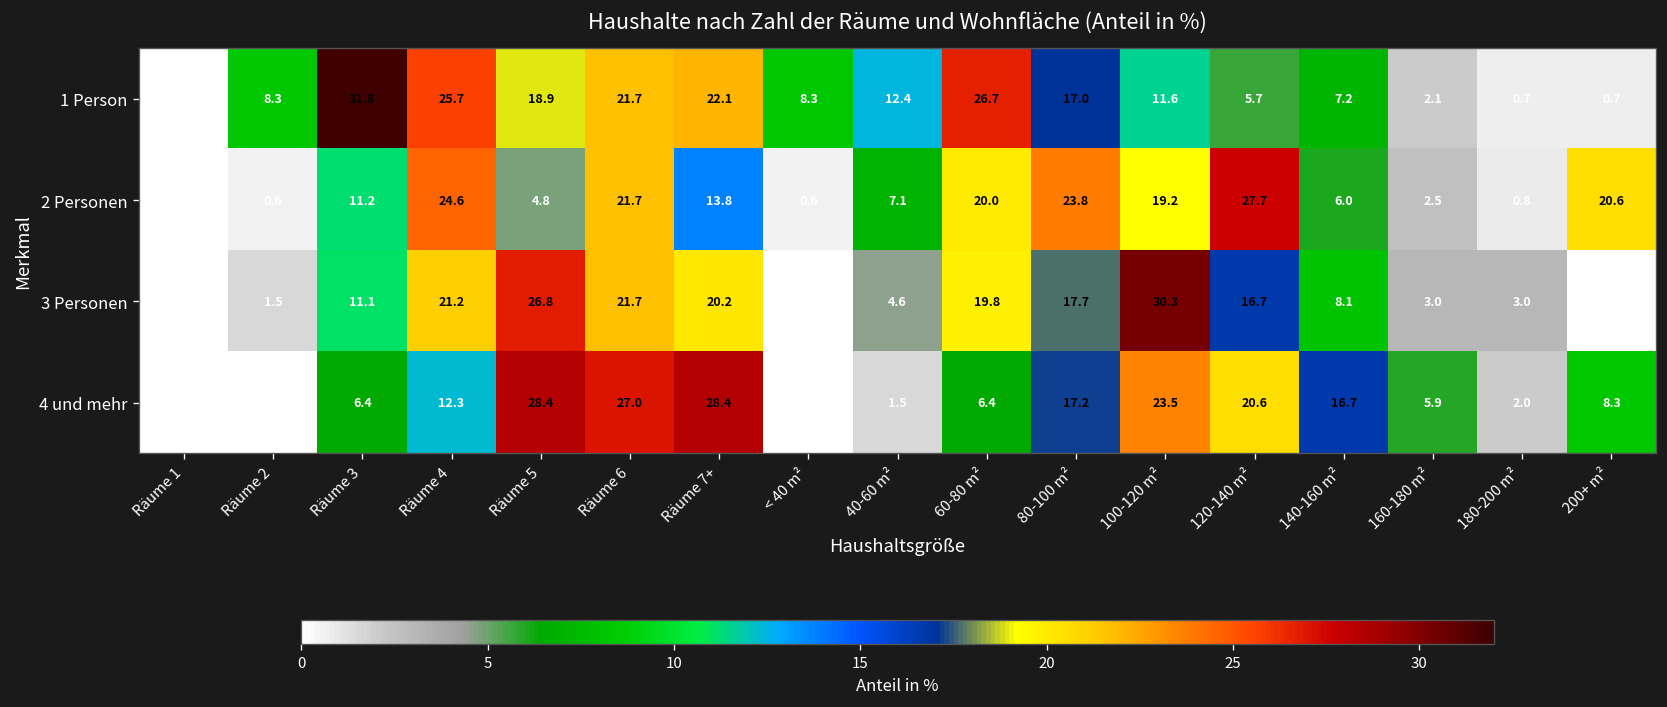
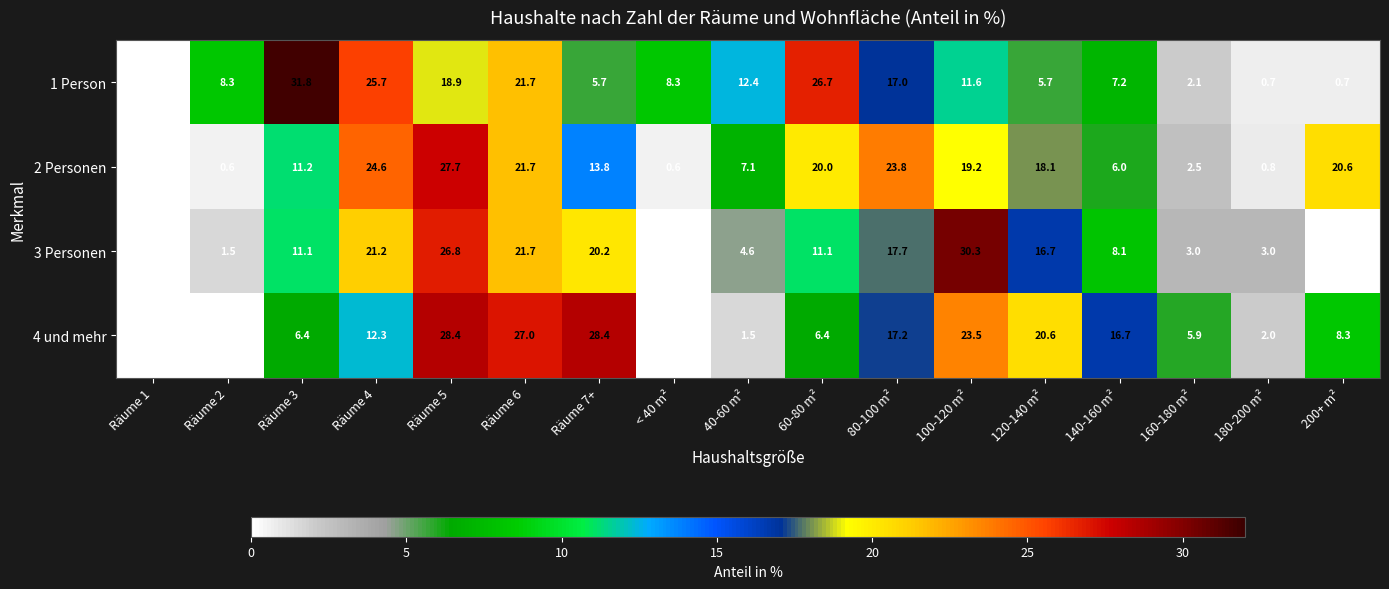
  {
    "1 Person": {
      "Räume 2": 8.3,
      "Räume 3": 31.8,
      "Räume 4": 25.7,
      "Räume 5": 18.9,
      "Räume 6": 21.7,
-     "Räume 7+": 22.1,
+     "Räume 7+": 5.7,
      "< 40 m²": 8.3,
      "40-60 m²": 12.4,
      "60-80 m²": 26.7,
      "80-100 m²": 17.0,
      "100-120 m²": 11.6,
      "120-140 m²": 5.7,
      "140-160 m²": 7.2,
      "160-180 m²": 2.1
    },
    "2 Personen": {
      "Räume 3": 11.2,
      "Räume 4": 24.6,
-     "Räume 5": 4.8,
+     "Räume 5": 27.7,
      "Räume 6": 21.7,
      "Räume 7+": 13.8,
      "40-60 m²": 7.1,
      "60-80 m²": 20.0,
      "80-100 m²": 23.8,
      "100-120 m²": 19.2,
-     "120-140 m²": 27.7,
+     "120-140 m²": 18.1,
      "140-160 m²": 6.0,
      "160-180 m²": 2.5,
      "200+ m²": 20.6
    },
    "3 Personen": {
      "Räume 3": 11.1,
      "Räume 4": 21.2,
      "Räume 5": 26.8,
      "Räume 6": 21.7,
      "Räume 7+": 20.2,
      "40-60 m²": 4.6,
-     "60-80 m²": 19.8,
+     "60-80 m²": 11.1,
      "80-100 m²": 17.7,
      "100-120 m²": 30.3,
      "120-140 m²": 16.7,
      "140-160 m²": 8.1,
      "160-180 m²": 3.0,
      "180-200 m²": 3.0
    },
    "4 und mehr": {
      "Räume 3": 6.4,
      "Räume 4": 12.3,
      "Räume 5": 28.4,
      "Räume 6": 27.0,
      "Räume 7+": 28.4,
      "60-80 m²": 6.4,
      "80-100 m²": 17.2,
      "100-120 m²": 23.5,
      "120-140 m²": 20.6,
      "140-160 m²": 16.7,
      "160-180 m²": 5.9,
      "180-200 m²": 2.0,
      "200+ m²": 8.3
    }
  }
